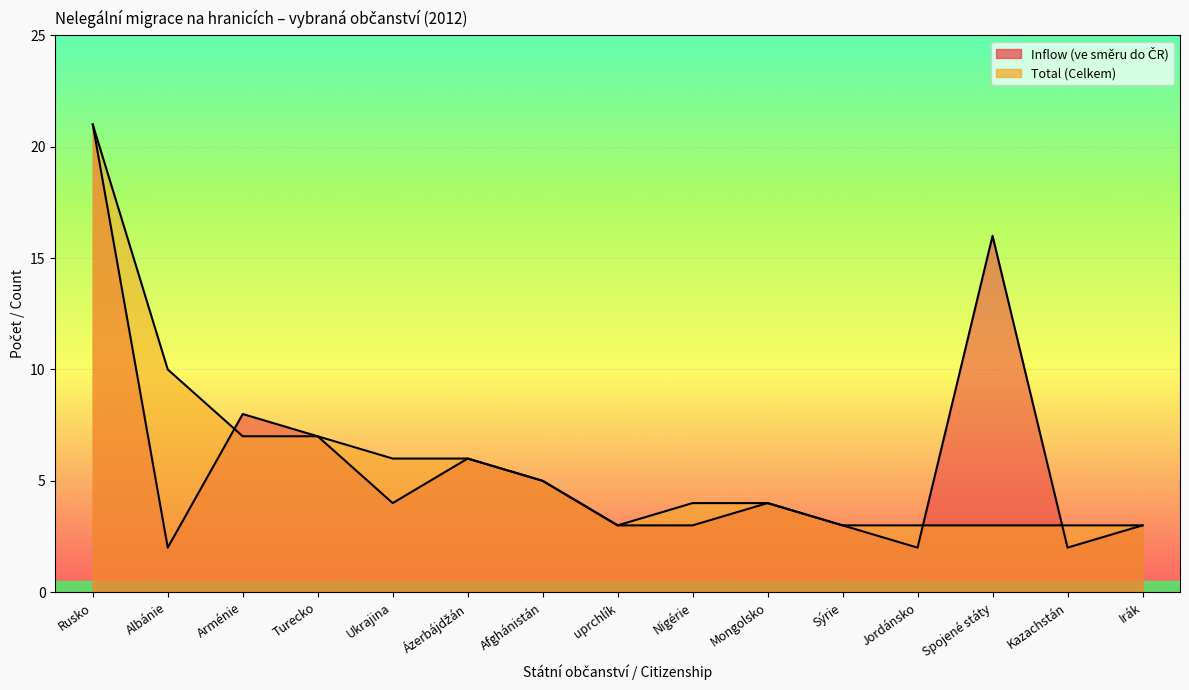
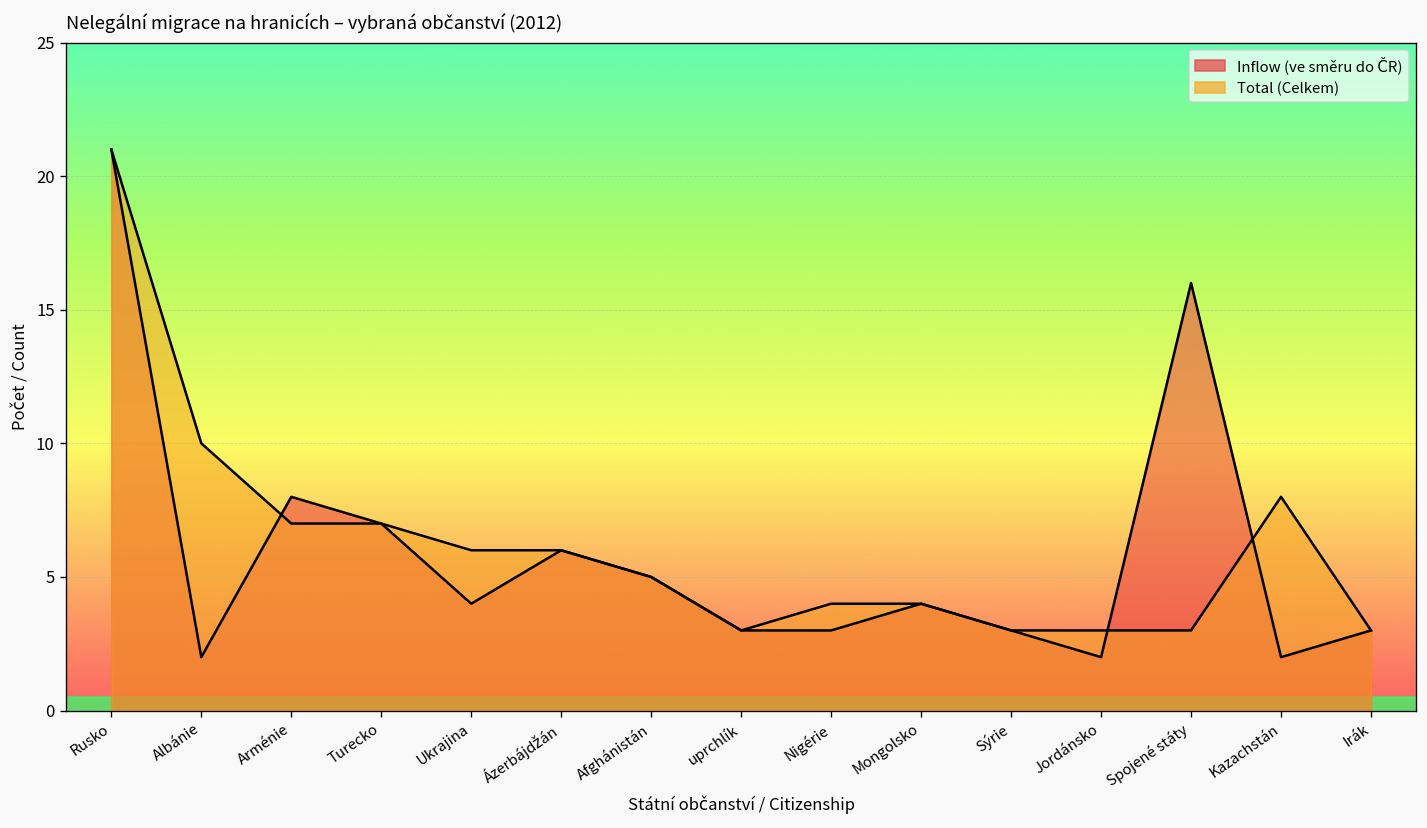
  {
    "Inflow (ve směru do ČR)": {
      "Albánie": 2,
      "Arménie": 8,
      "Ukrajina": 4,
      "Nigérie": 3,
      "Jordánsko": 2,
      "Spojené státy": 16,
      "Kazachstán": 2
    },
    "Total (Celkem)": {
      "Albánie": 10,
      "Arménie": 7,
      "Ukrajina": 6,
      "Nigérie": 4,
      "Jordánsko": 3,
      "Spojené státy": 3,
-     "Kazachstán": 3
+     "Kazachstán": 8
    }
  }
